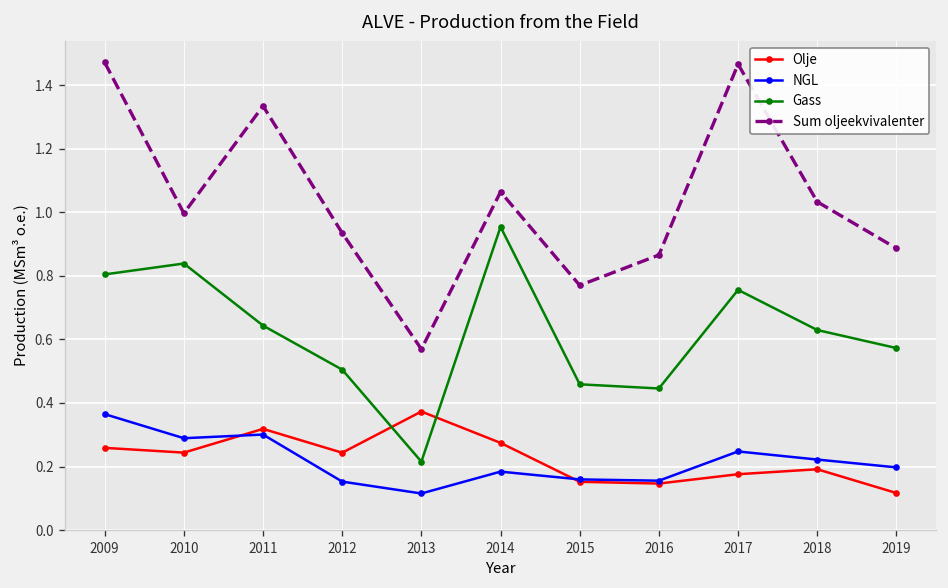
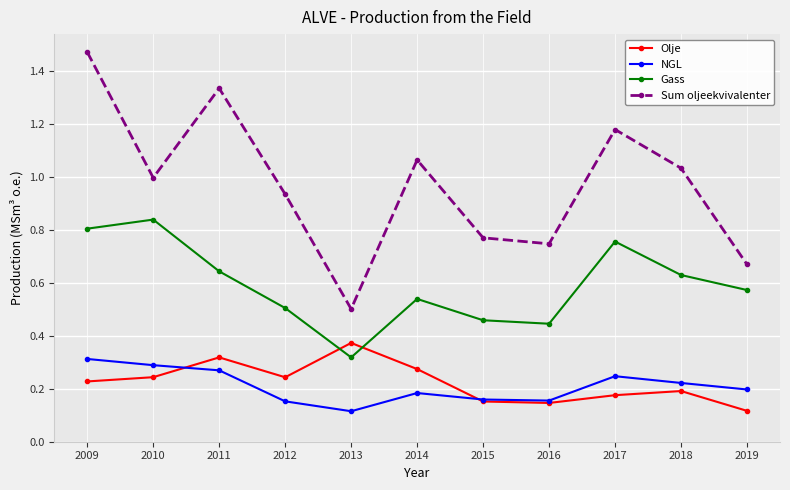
  {
    "Olje": {
-     "2009": 0.26,
+     "2009": 0.23,
      "2010": 0.24,
      "2011": 0.32,
      "2012": 0.24,
      "2013": 0.37,
      "2014": 0.27,
      "2017": 0.18,
      "2018": 0.19,
      "2019": 0.12
    },
    "NGL": {
-     "2009": 0.36,
+     "2009": 0.31,
      "2010": 0.29,
-     "2011": 0.30,
+     "2011": 0.27,
      "2012": 0.15,
      "2013": 0.12,
      "2014": 0.18,
      "2017": 0.25,
      "2018": 0.22,
      "2019": 0.20
    },
    "Gass": {
      "2009": 0.80,
      "2010": 0.84,
      "2011": 0.64,
      "2012": 0.50,
-     "2013": 0.22,
-     "2014": 0.95,
+     "2013": 0.32,
+     "2014": 0.54,
      "2015": 0.46,
      "2016": 0.45,
      "2017": 0.76,
      "2018": 0.63,
      "2019": 0.57
    },
    "Sum oljeekvivalenter": {
      "2009": 1.47,
      "2010": 1.00,
      "2011": 1.33,
      "2012": 0.93,
-     "2013": 0.57,
+     "2013": 0.50,
      "2014": 1.06,
      "2015": 0.77,
-     "2016": 0.87,
-     "2017": 1.47,
+     "2016": 0.75,
+     "2017": 1.18,
      "2018": 1.03,
-     "2019": 0.89
+     "2019": 0.67
    }
  }
